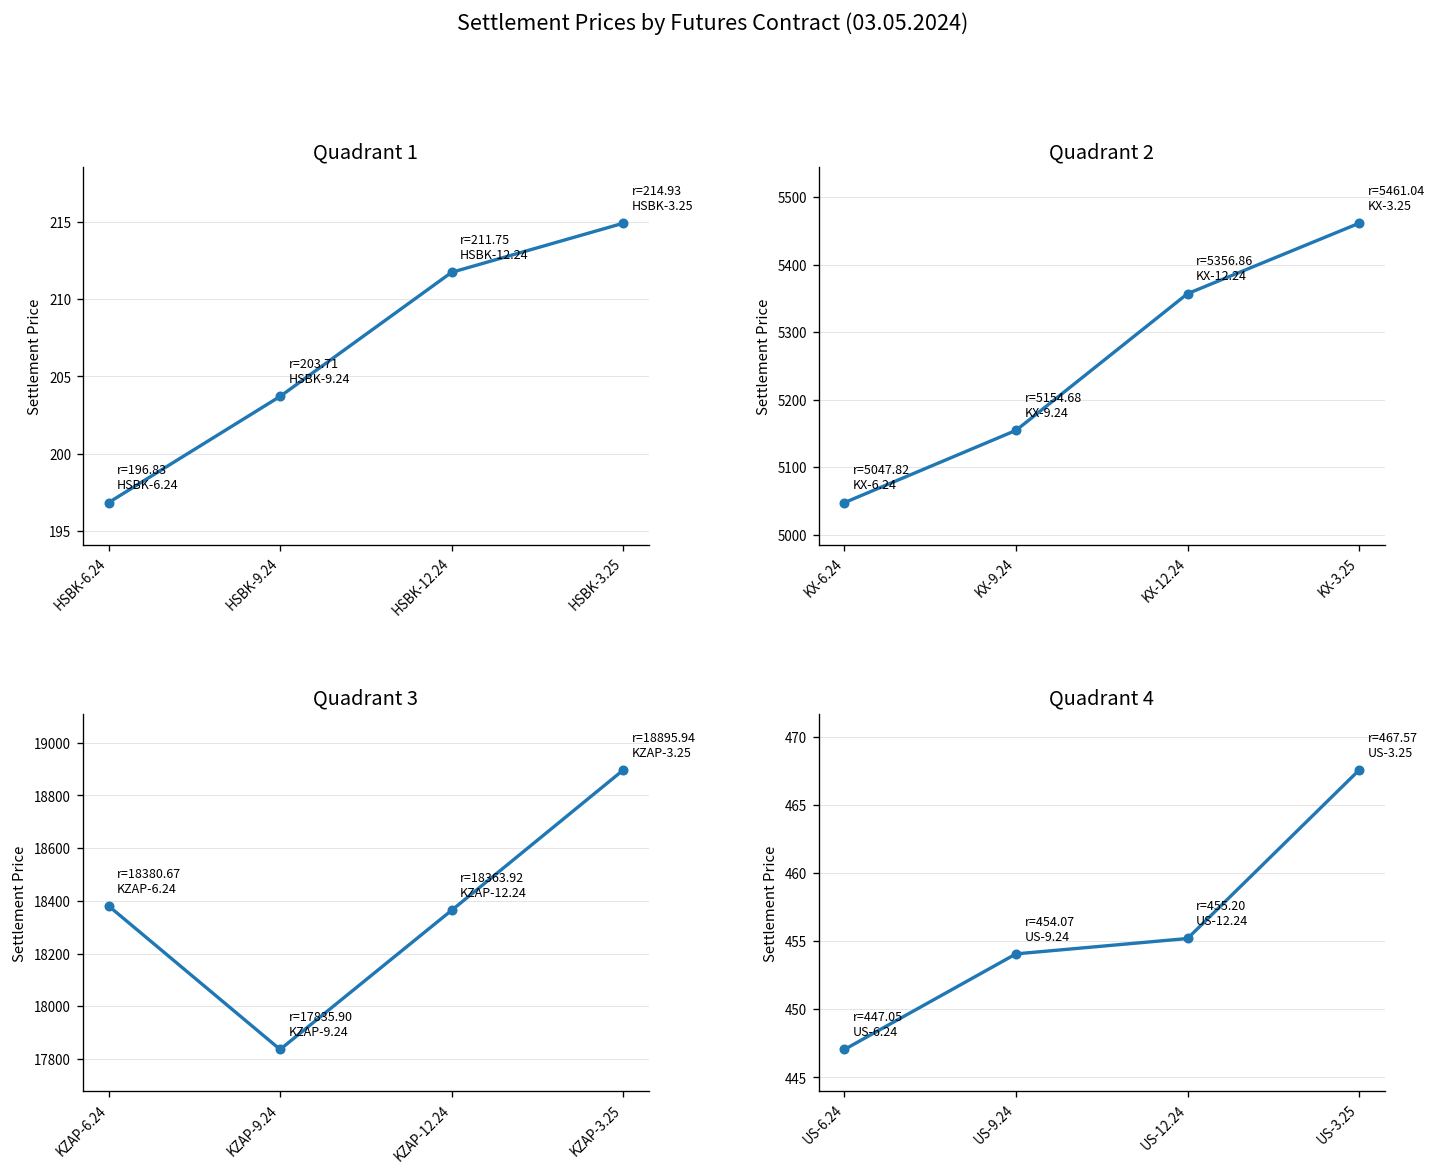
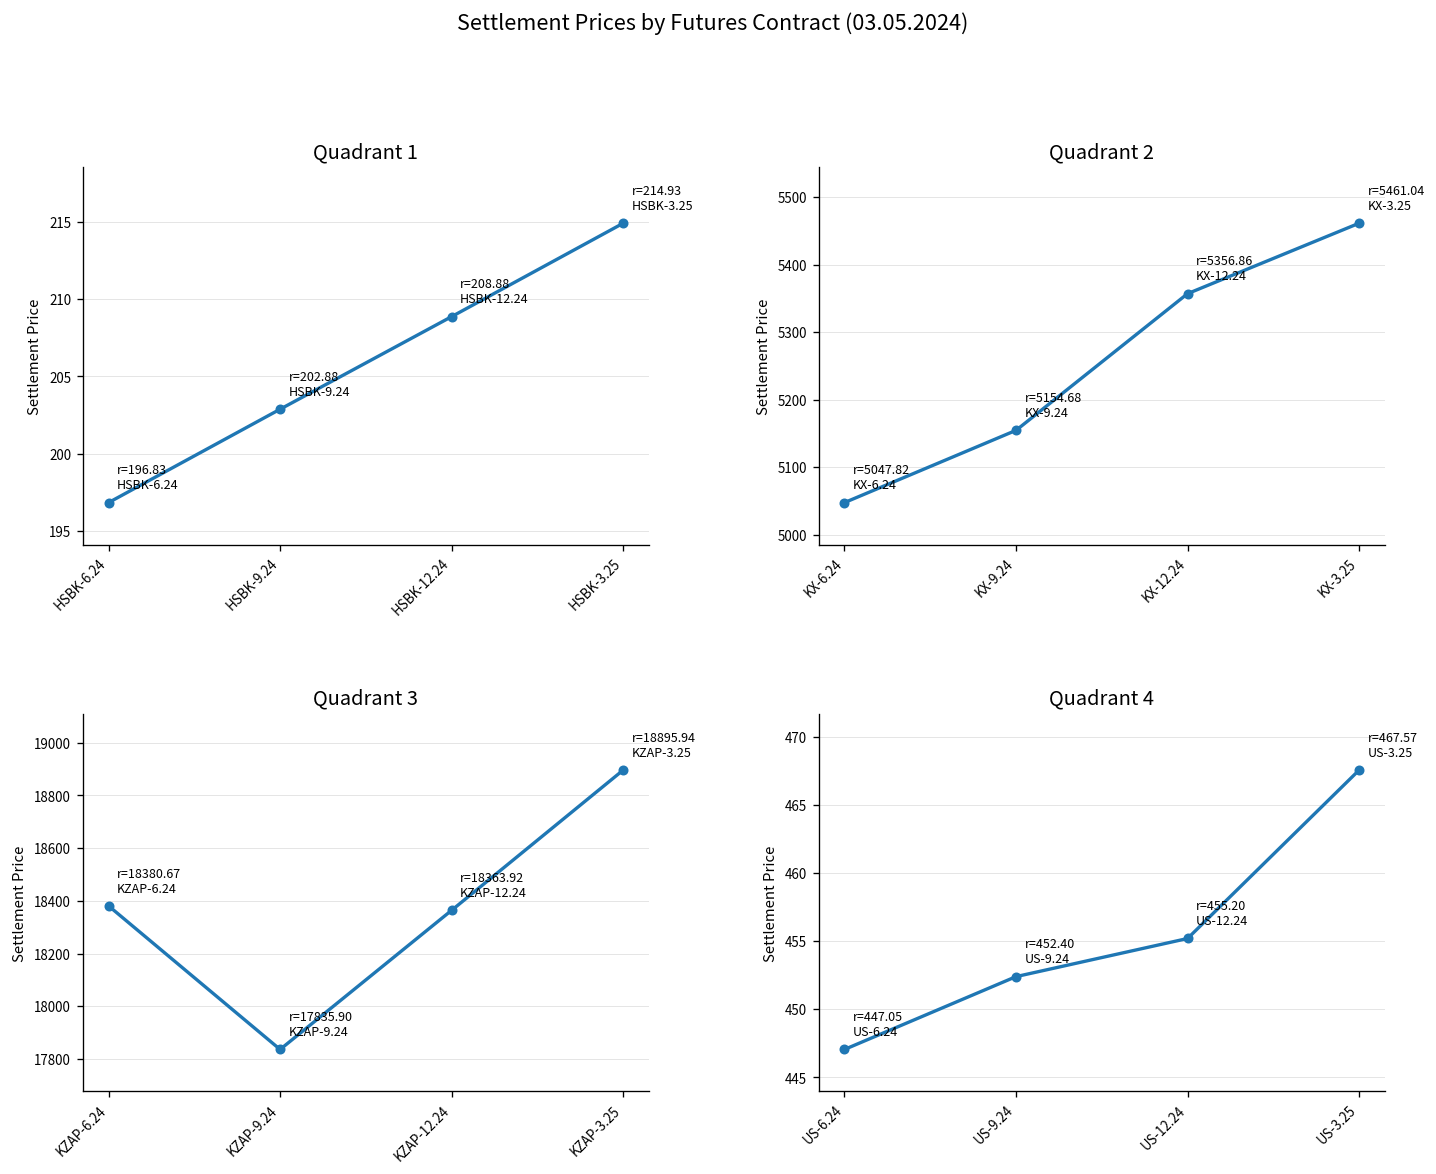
  {
    "Quadrant 1": {
      "HSBK-6.24": 196.83,
-     "HSBK-9.24": 203.71,
-     "HSBK-12.24": 211.75,
+     "HSBK-9.24": 202.88,
+     "HSBK-12.24": 208.88,
      "HSBK-3.25": 214.93
    },
    "Quadrant 2": {
      "KX-6.24": 5047.82,
      "KX-9.24": 5154.68,
      "KX-12.24": 5356.86,
      "KX-3.25": 5461.04
    },
    "Quadrant 3": {
      "KZAP-6.24": 18380.67,
      "KZAP-9.24": 17835.90,
      "KZAP-12.24": 18363.92,
      "KZAP-3.25": 18895.94
    },
    "Quadrant 4": {
      "US-6.24": 447.05,
-     "US-9.24": 454.07,
+     "US-9.24": 452.40,
      "US-12.24": 455.20,
      "US-3.25": 467.57
    }
  }
